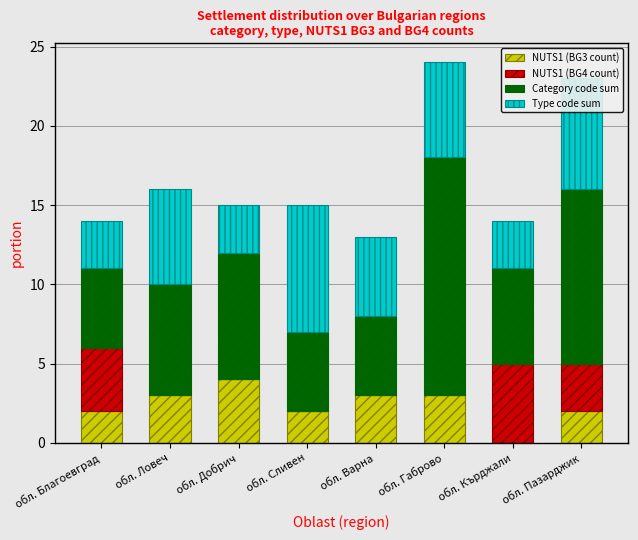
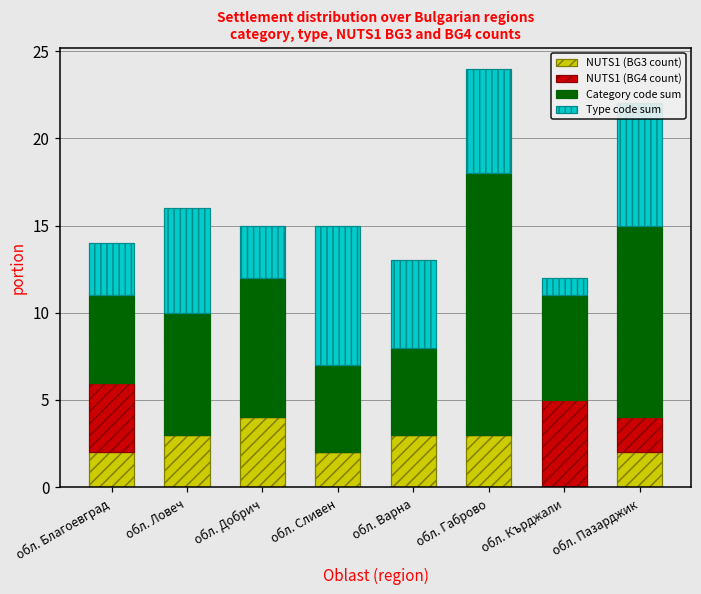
  {
    "NUTS1 (BG3 count)": {
      "обл. Благоевград": 2,
      "обл. Ловеч": 3,
      "обл. Добрич": 4,
      "обл. Сливен": 2,
      "обл. Варна": 3,
      "обл. Габрово": 3,
      "обл. Кърджали": 0,
      "обл. Пазарджик": 2
    },
    "NUTS1 (BG4 count)": {
-     "обл. Пазарджик": 3
+     "обл. Пазарджик": 2
    },
    "Category code sum": {
      "обл. Благоевград": 5,
      "обл. Ловеч": 7,
      "обл. Добрич": 8,
      "обл. Сливен": 5,
      "обл. Варна": 5,
      "обл. Габрово": 15,
      "обл. Кърджали": 6,
      "обл. Пазарджик": 11
    },
    "Type code sum": {
      "обл. Благоевград": 3,
      "обл. Ловеч": 6,
      "обл. Добрич": 3,
      "обл. Сливен": 8,
      "обл. Варна": 5,
      "обл. Габрово": 6,
-     "обл. Кърджали": 3
+     "обл. Кърджали": 1
    }
  }
